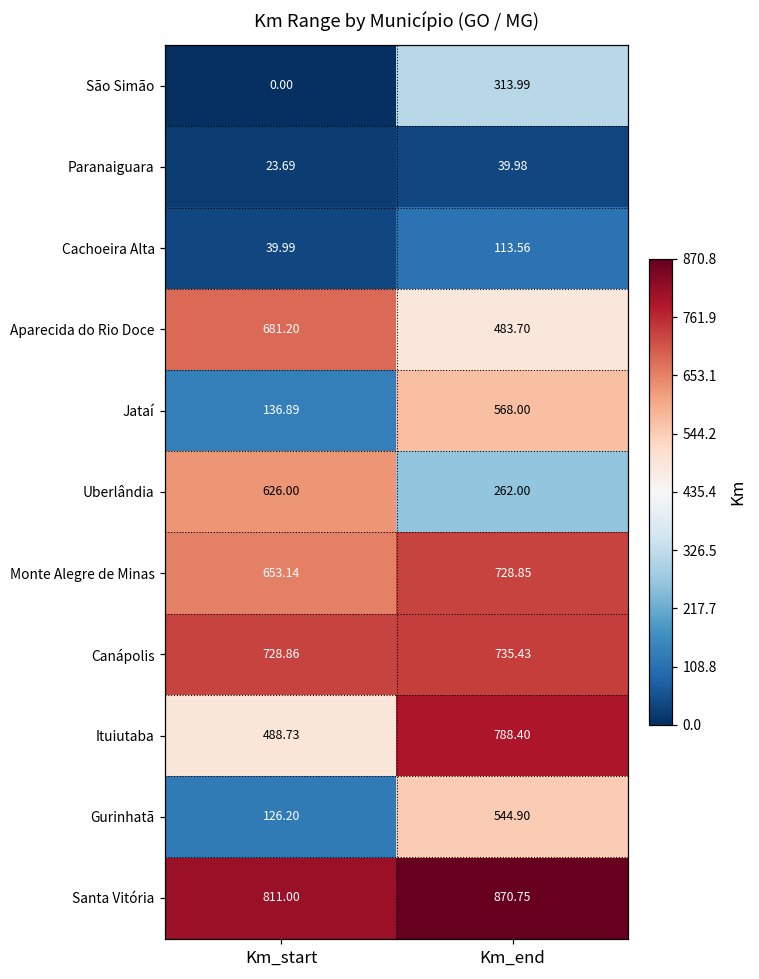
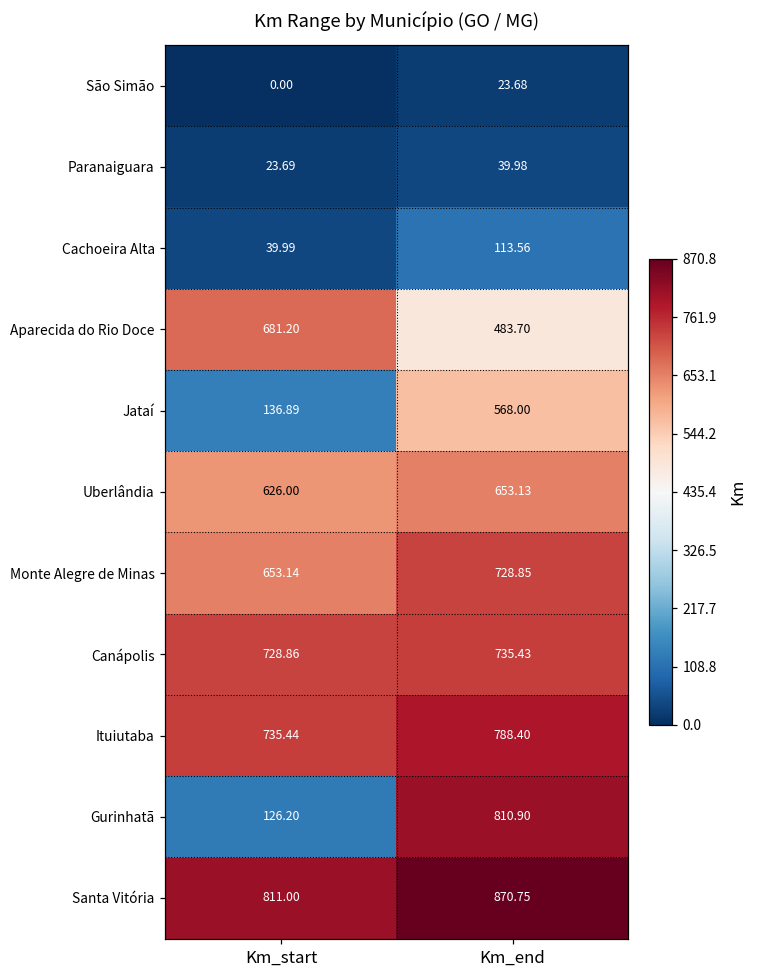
  {
    "São Simão": {
      "Km_start": 0.00,
-     "Km_end": 313.99
+     "Km_end": 23.68
    },
    "Paranaiguara": {
      "Km_start": 23.69,
      "Km_end": 39.98
    },
    "Cachoeira Alta": {
      "Km_start": 39.99,
      "Km_end": 113.56
    },
    "Aparecida do Rio Doce": {
      "Km_start": 681.20,
      "Km_end": 483.70
    },
    "Jataí": {
      "Km_start": 136.89,
      "Km_end": 568.00
    },
    "Uberlândia": {
      "Km_start": 626.00,
-     "Km_end": 262.00
+     "Km_end": 653.13
    },
    "Monte Alegre de Minas": {
      "Km_start": 653.14,
      "Km_end": 728.85
    },
    "Canápolis": {
      "Km_start": 728.86,
      "Km_end": 735.43
    },
    "Ituiutaba": {
-     "Km_start": 488.73,
+     "Km_start": 735.44,
      "Km_end": 788.40
    },
    "Gurinhatã": {
      "Km_start": 126.20,
-     "Km_end": 544.90
+     "Km_end": 810.90
    },
    "Santa Vitória": {
      "Km_start": 811.00,
      "Km_end": 870.75
    }
  }
